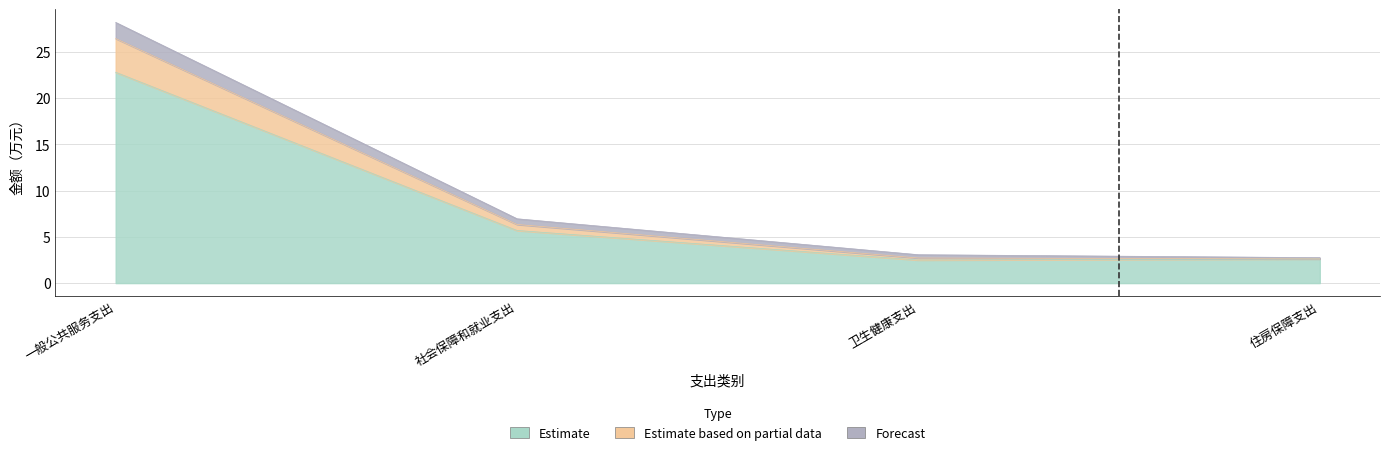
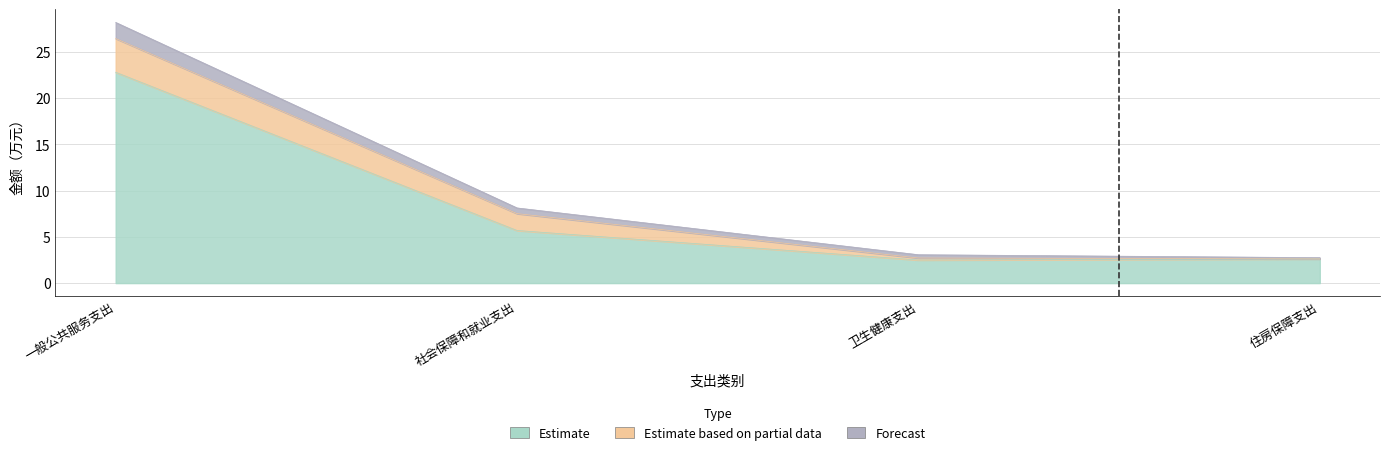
  {
    "Estimate based on partial data": {
      "一般公共服务支出": 4,
-     "社会保障和就业支出": 1
+     "社会保障和就业支出": 2
    }
  }
